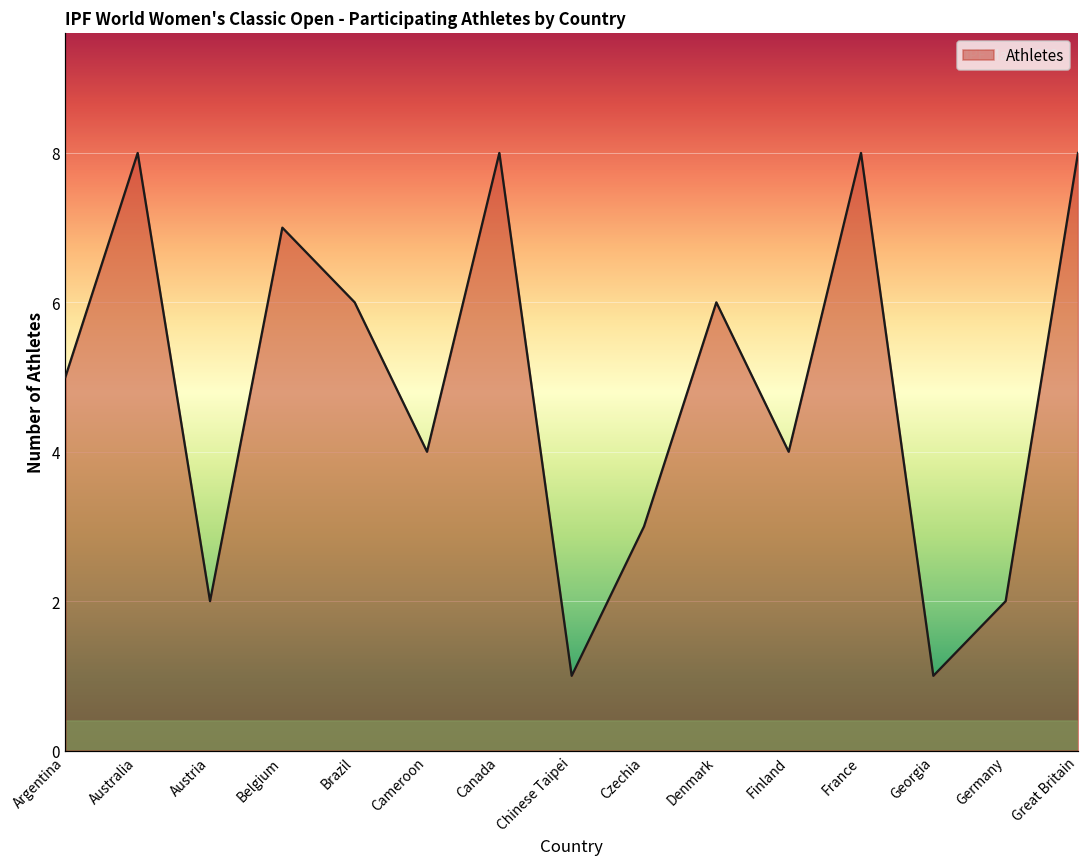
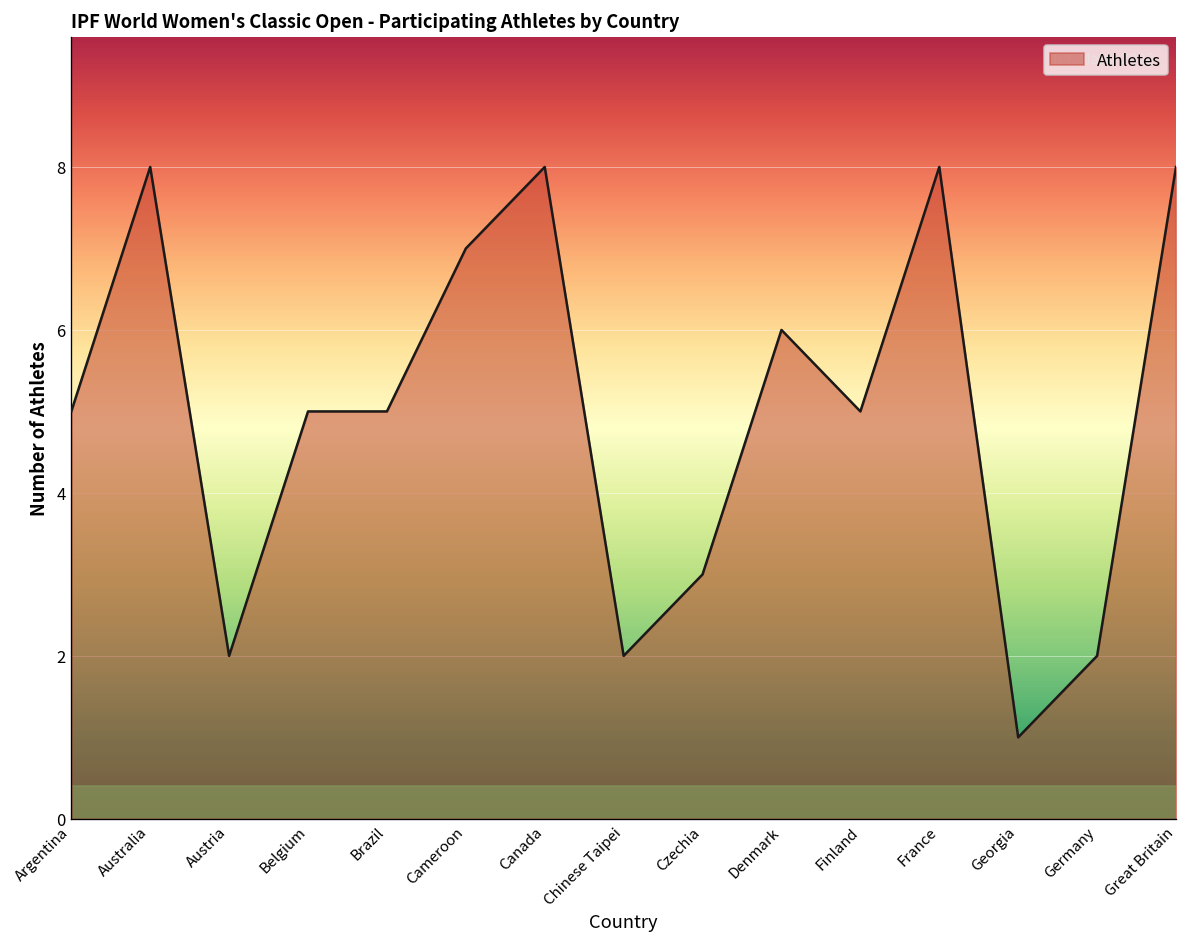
  {
    "Argentina": 5,
    "Australia": 8,
    "Austria": 2,
-   "Belgium": 7,
-   "Brazil": 6,
-   "Cameroon": 4,
+   "Belgium": 5,
+   "Brazil": 5,
+   "Cameroon": 7,
    "Canada": 8,
-   "Chinese Taipei": 1,
+   "Chinese Taipei": 2,
    "Czechia": 3,
    "Denmark": 6,
-   "Finland": 4,
+   "Finland": 5,
    "France": 8,
    "Georgia": 1,
    "Germany": 2,
    "Great Britain": 8
  }
